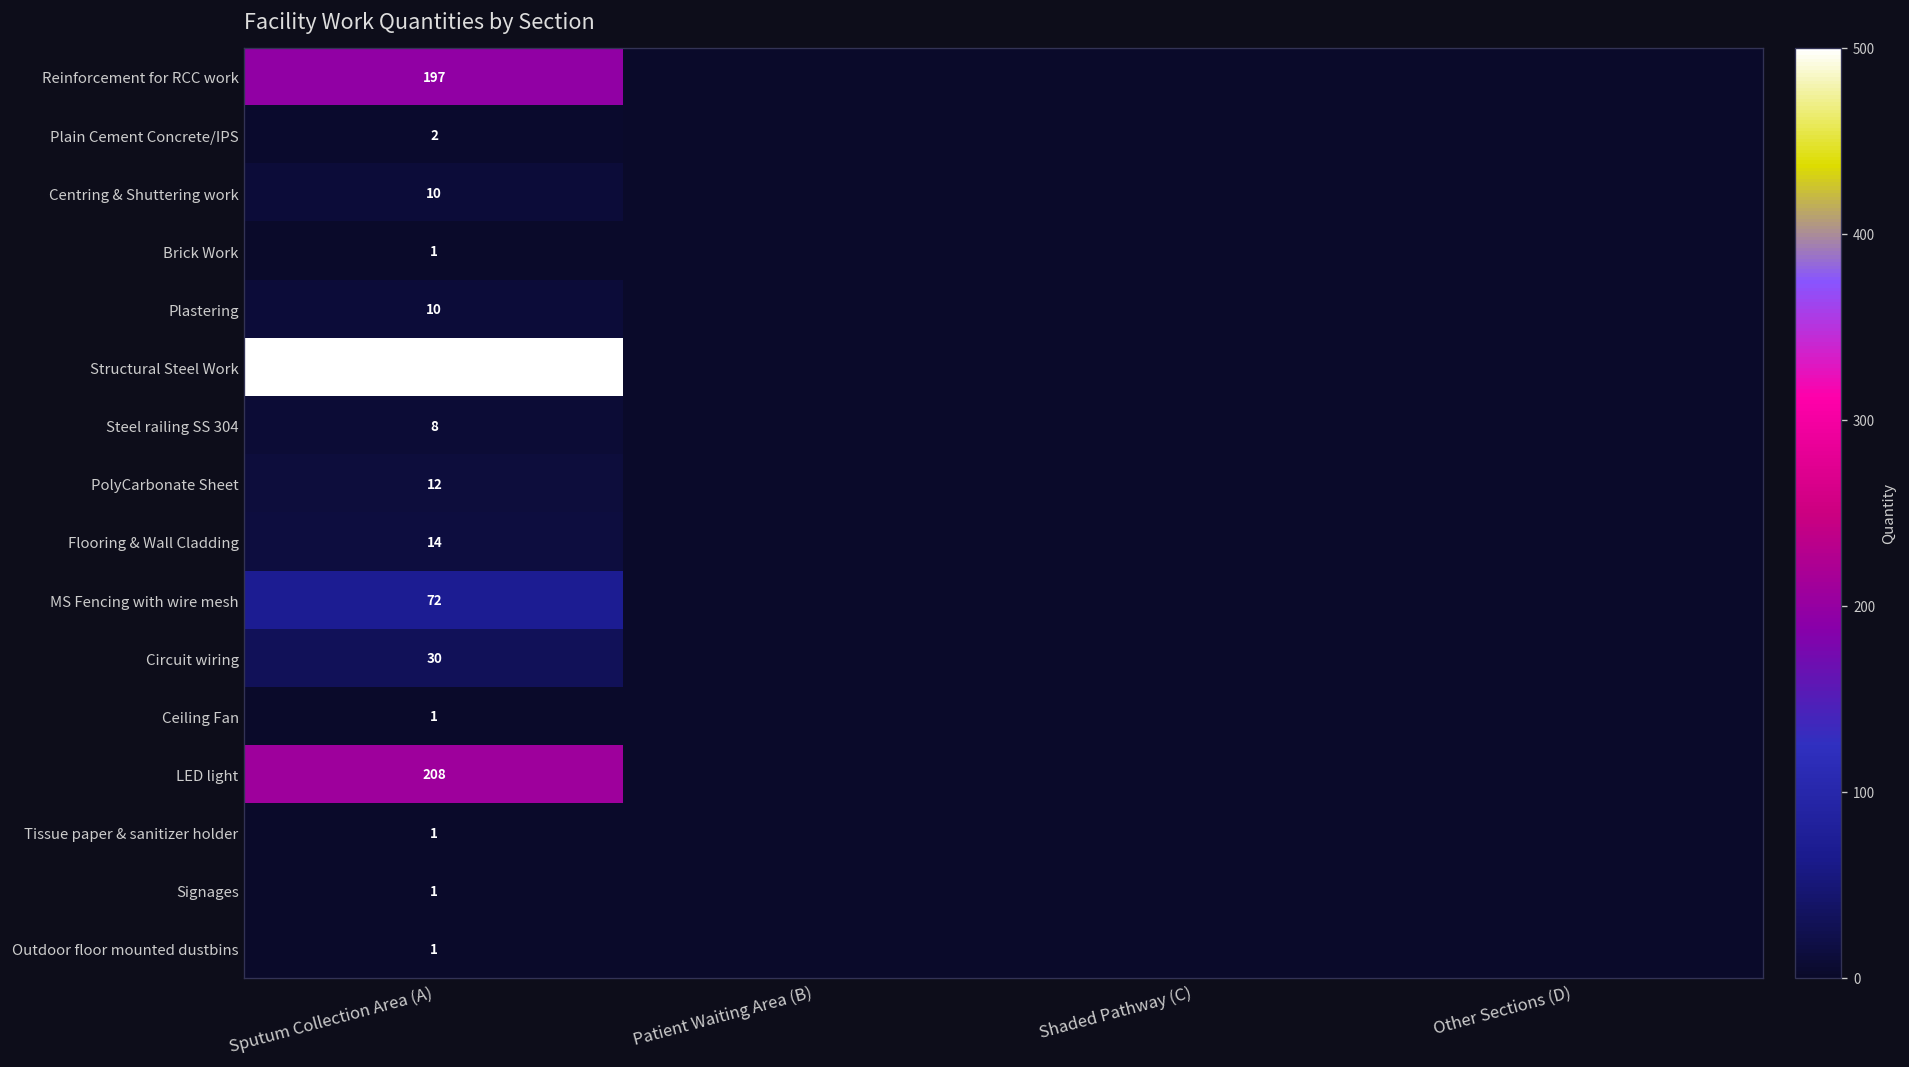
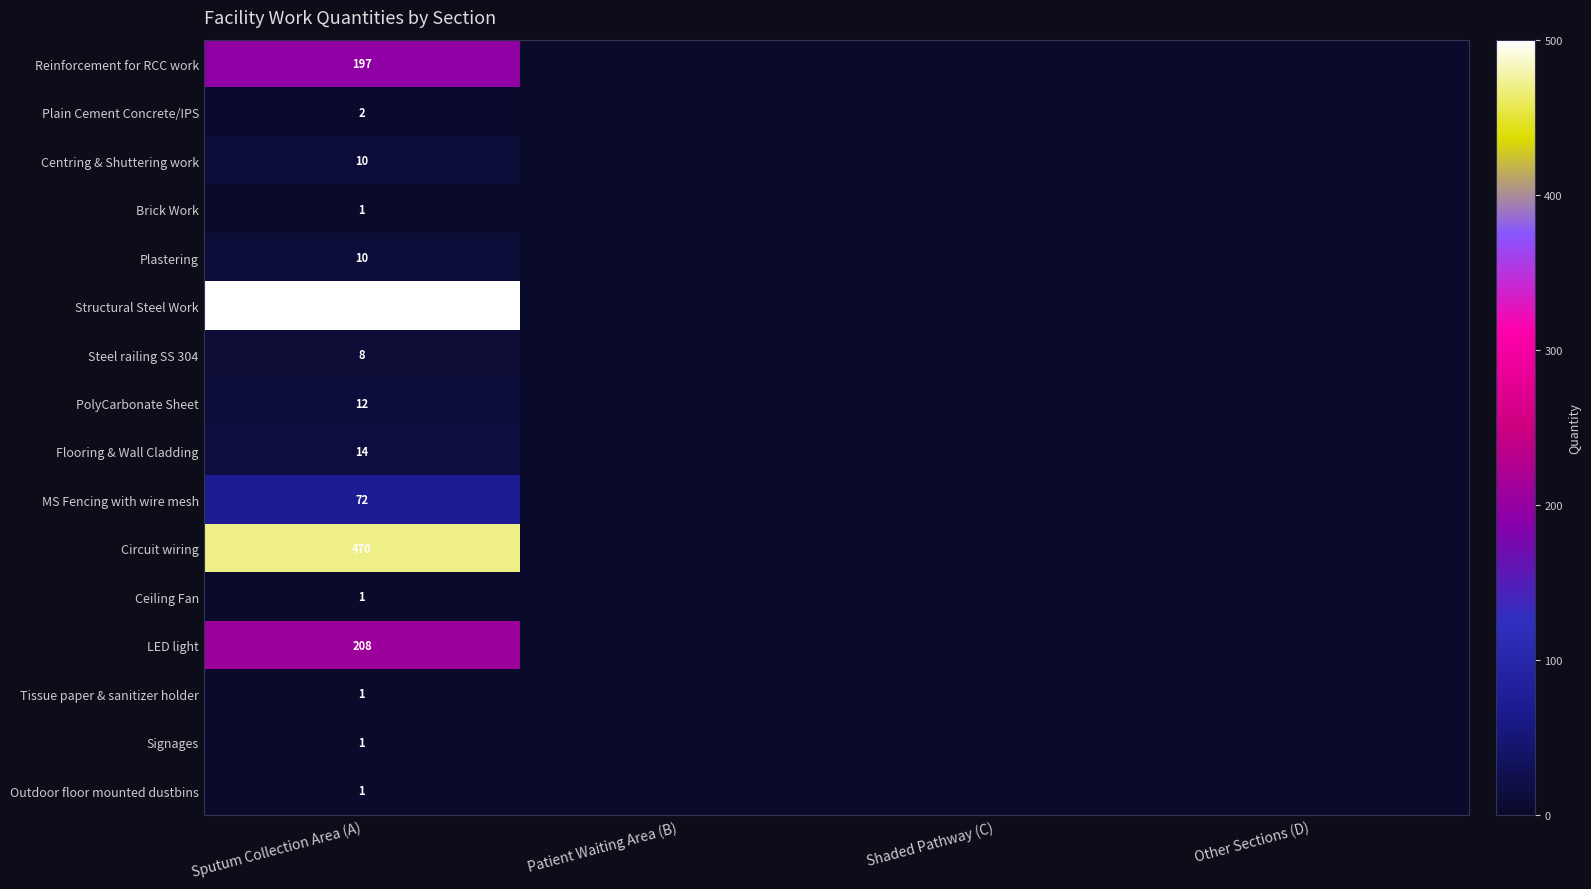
  {
    "Reinforcement for RCC work": {
      "Sputum Collection Area (A)": 197
    },
    "Plain Cement Concrete/IPS": {
      "Sputum Collection Area (A)": 2
    },
    "Centring & Shuttering work": {
      "Sputum Collection Area (A)": 10
    },
    "Brick Work": {
      "Sputum Collection Area (A)": 1
    },
    "Plastering": {
      "Sputum Collection Area (A)": 10
    },
    "Steel railing SS 304": {
      "Sputum Collection Area (A)": 8
    },
    "PolyCarbonate Sheet": {
      "Sputum Collection Area (A)": 12
    },
    "Flooring & Wall Cladding": {
      "Sputum Collection Area (A)": 14
    },
    "MS Fencing with wire mesh": {
      "Sputum Collection Area (A)": 72
    },
    "Circuit wiring": {
-     "Sputum Collection Area (A)": 30
+     "Sputum Collection Area (A)": 470
    },
    "Ceiling Fan": {
      "Sputum Collection Area (A)": 1
    },
    "LED light": {
      "Sputum Collection Area (A)": 208
    },
    "Tissue paper & sanitizer holder": {
      "Sputum Collection Area (A)": 1
    },
    "Signages": {
      "Sputum Collection Area (A)": 1
    },
    "Outdoor floor mounted dustbins": {
      "Sputum Collection Area (A)": 1
    }
  }
